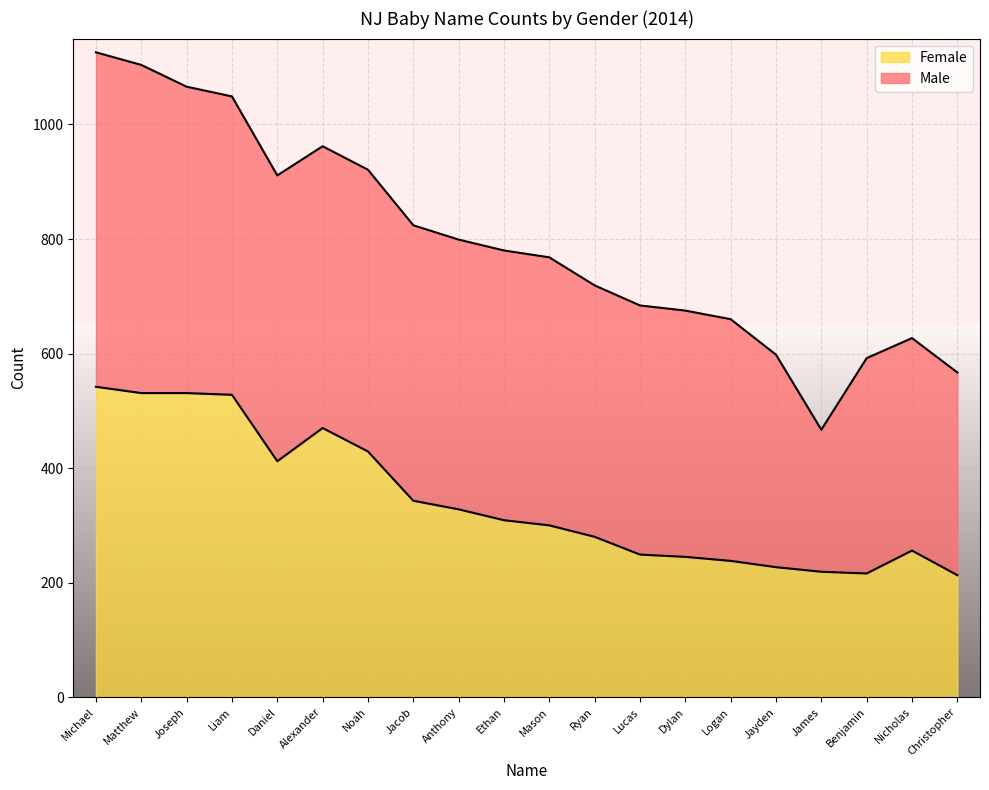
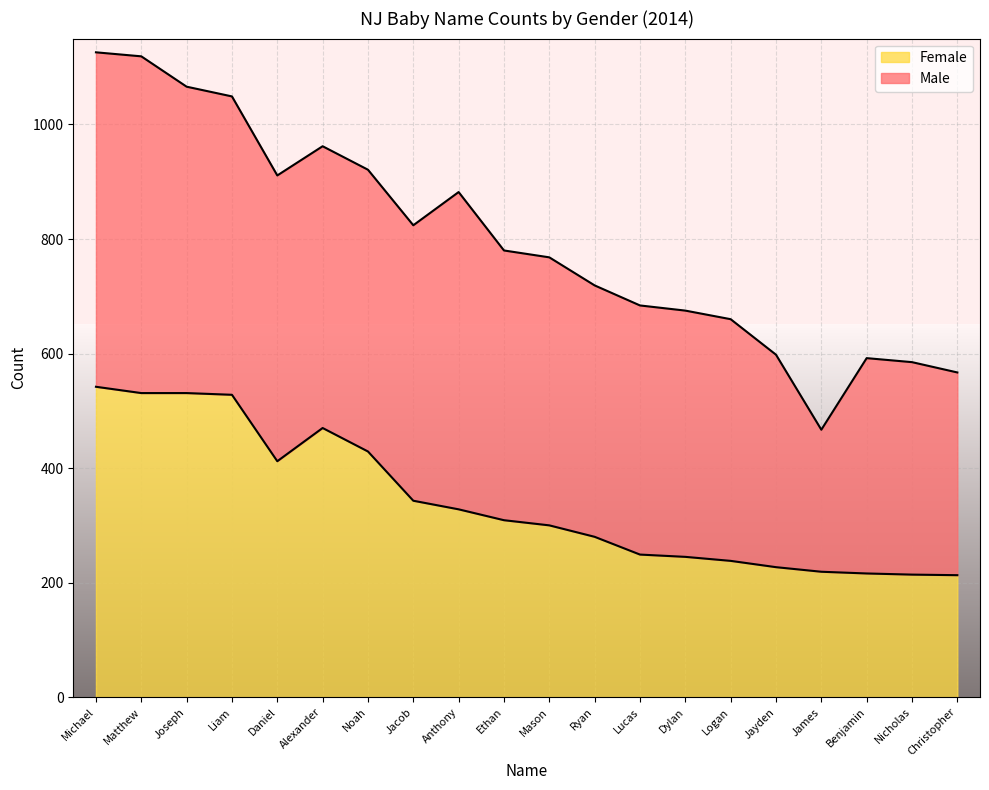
  {
    "Female": {
      "Michael": 540,
      "Matthew": 530,
      "Joseph": 530,
      "Liam": 530,
      "Daniel": 410,
      "Alexander": 470,
      "Noah": 430,
      "Jacob": 340,
      "Anthony": 330,
      "Ethan": 310,
      "Mason": 300,
      "Ryan": 280,
      "Lucas": 250,
      "Dylan": 250,
      "Logan": 240,
      "Jayden": 230,
      "James": 220,
      "Benjamin": 220,
-     "Nicholas": 260,
+     "Nicholas": 210,
      "Christopher": 210
    },
    "Male": {
      "Michael": 580,
-     "Matthew": 570,
+     "Matthew": 590,
      "Joseph": 540,
      "Liam": 520,
      "Daniel": 500,
      "Alexander": 490,
      "Noah": 490,
      "Jacob": 480,
-     "Anthony": 470,
+     "Anthony": 550,
      "Ethan": 470,
      "Mason": 470,
      "Ryan": 440,
      "Lucas": 440,
      "Dylan": 430,
      "Logan": 420,
      "Jayden": 370,
      "James": 250,
      "Benjamin": 380,
      "Nicholas": 370,
      "Christopher": 350
    }
  }
